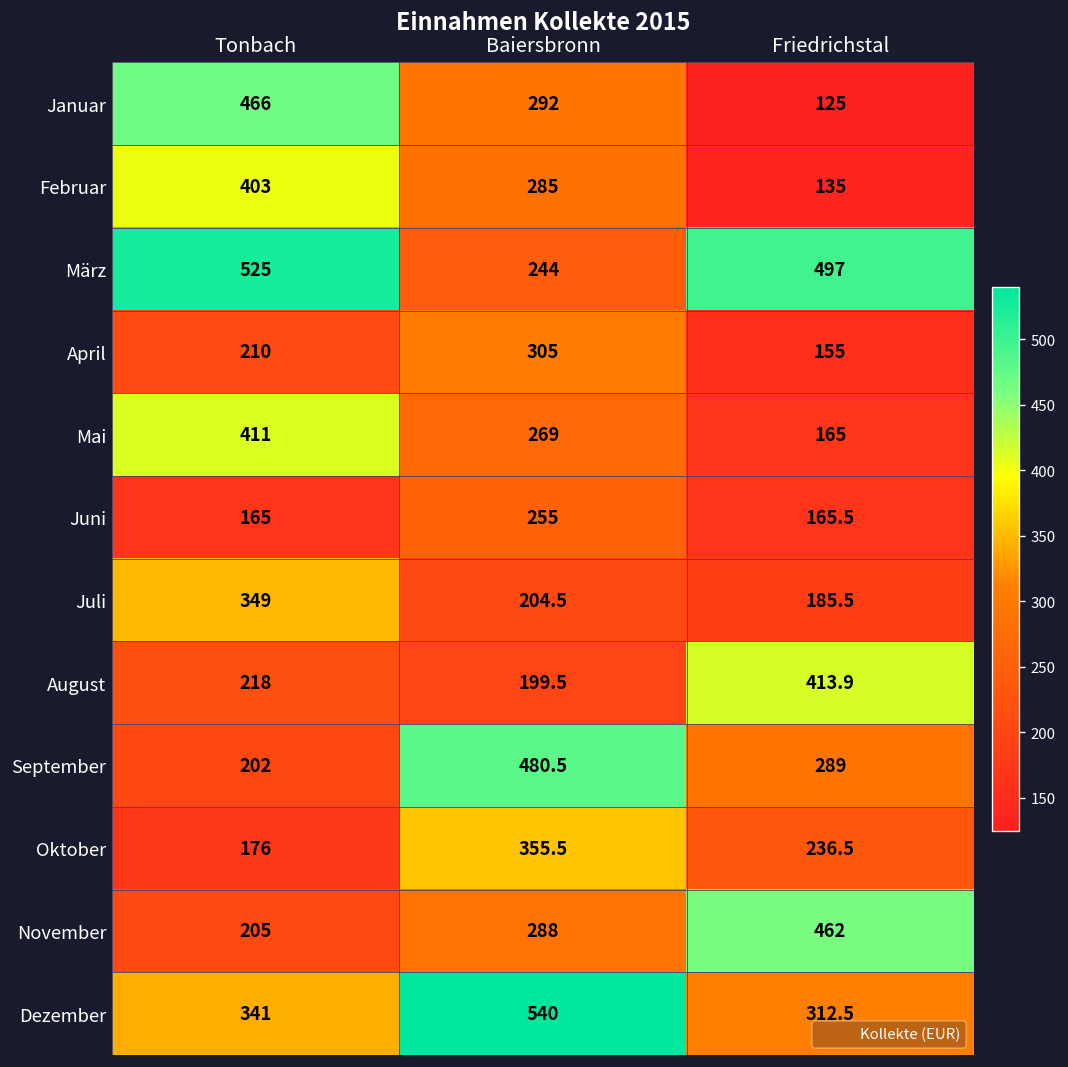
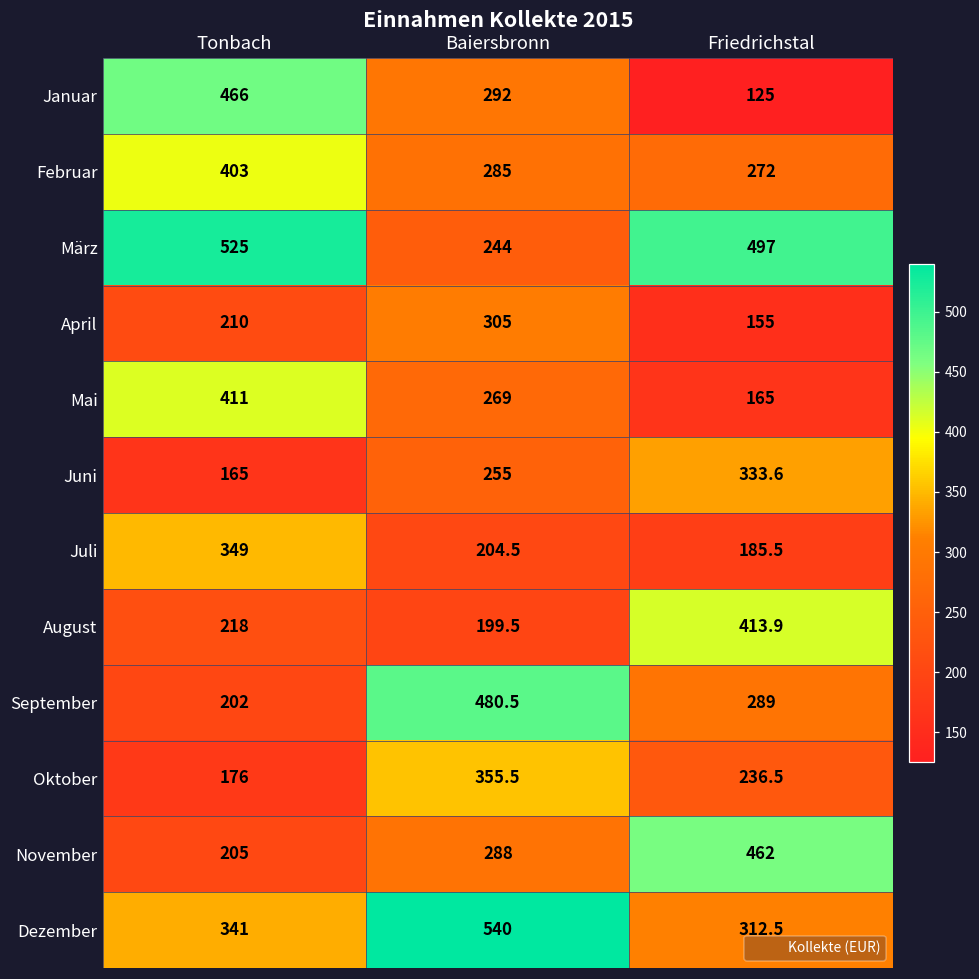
  {
    "Januar": {
      "Tonbach": 466,
      "Baiersbronn": 292,
      "Friedrichstal": 125
    },
    "Februar": {
      "Tonbach": 403,
      "Baiersbronn": 285,
-     "Friedrichstal": 135
+     "Friedrichstal": 272
    },
    "März": {
      "Tonbach": 525,
      "Baiersbronn": 244,
      "Friedrichstal": 497
    },
    "April": {
      "Tonbach": 210,
      "Baiersbronn": 305,
      "Friedrichstal": 155
    },
    "Mai": {
      "Tonbach": 411,
      "Baiersbronn": 269,
      "Friedrichstal": 165
    },
    "Juni": {
      "Tonbach": 165,
      "Baiersbronn": 255,
-     "Friedrichstal": 165.5
+     "Friedrichstal": 333.6
    },
    "Juli": {
      "Tonbach": 349,
      "Baiersbronn": 204.5,
      "Friedrichstal": 185.5
    },
    "August": {
      "Tonbach": 218,
      "Baiersbronn": 199.5,
      "Friedrichstal": 413.9
    },
    "September": {
      "Tonbach": 202,
      "Baiersbronn": 480.5,
      "Friedrichstal": 289
    },
    "Oktober": {
      "Tonbach": 176,
      "Baiersbronn": 355.5,
      "Friedrichstal": 236.5
    },
    "November": {
      "Tonbach": 205,
      "Baiersbronn": 288,
      "Friedrichstal": 462
    },
    "Dezember": {
      "Tonbach": 341,
      "Baiersbronn": 540
    }
  }
